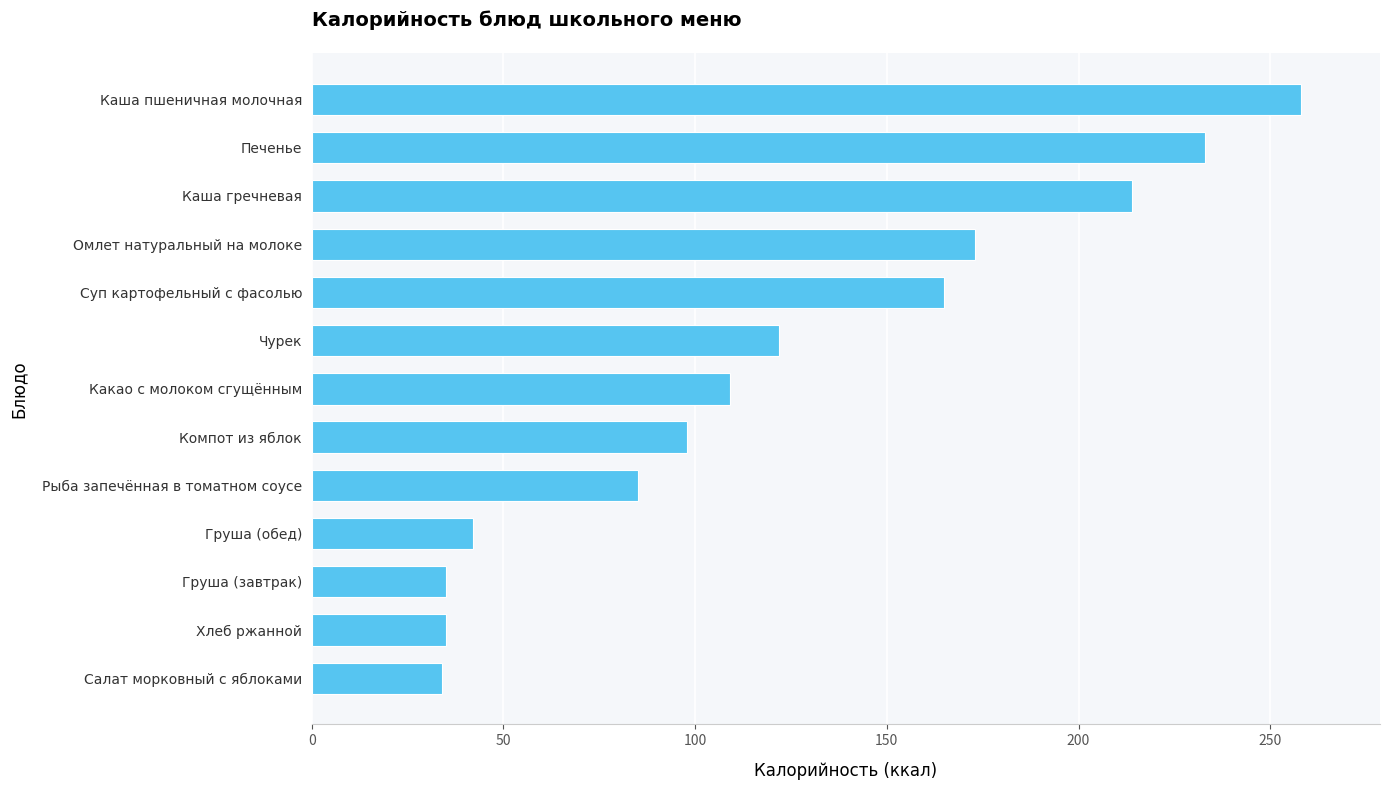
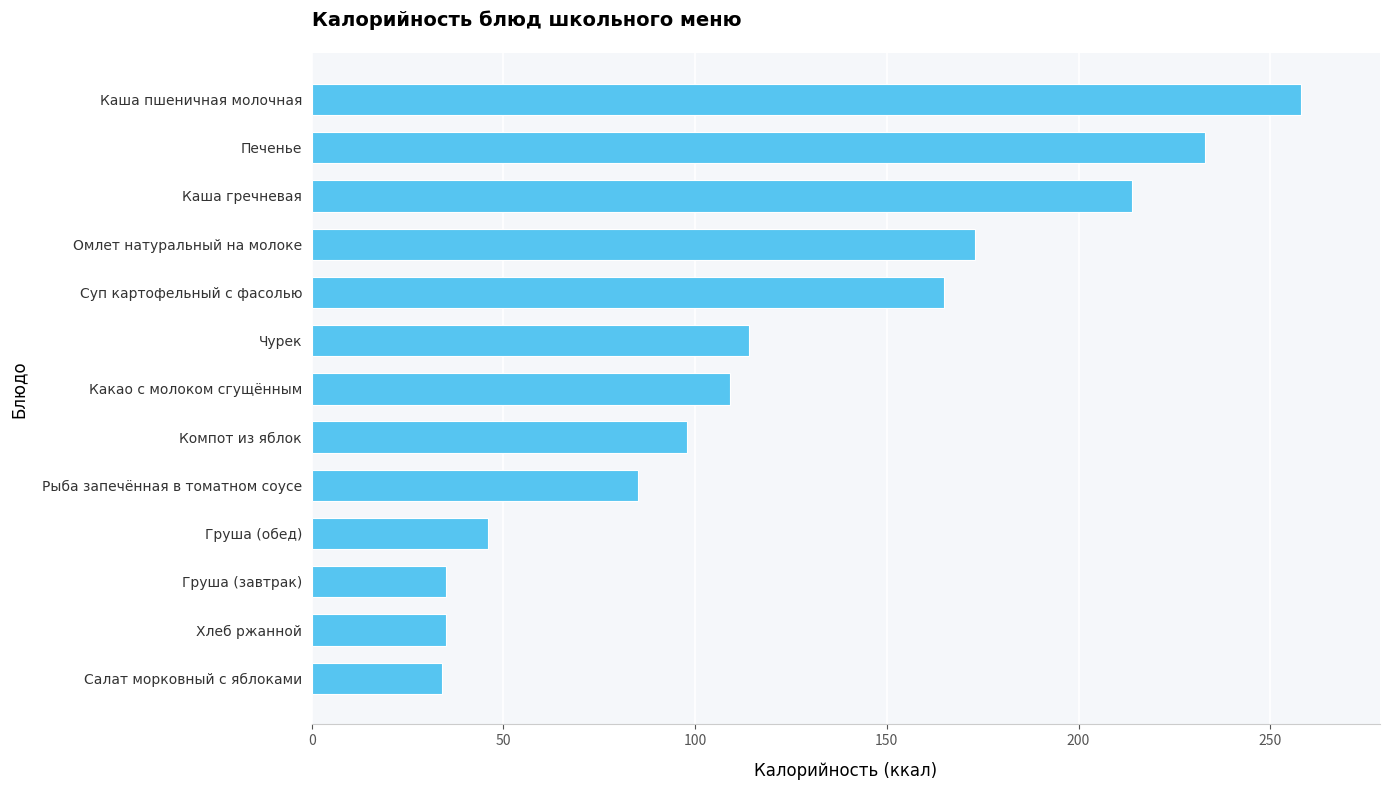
  {
    "Каша пшеничная молочная": 258,
    "Печенье": 233,
    "Каша гречневая": 214,
    "Омлет натуральный на молоке": 173,
    "Суп картофельный с фасолью": 165,
-   "Чурек": 122,
+   "Чурек": 114,
    "Какао с молоком сгущённым": 109,
    "Компот из яблок": 98,
    "Рыба запечённая в томатном соусе": 85,
-   "Груша (обед)": 42,
+   "Груша (обед)": 46,
    "Груша (завтрак)": 35,
    "Хлеб ржанной": 35,
    "Салат морковный с яблоками": 34
  }
